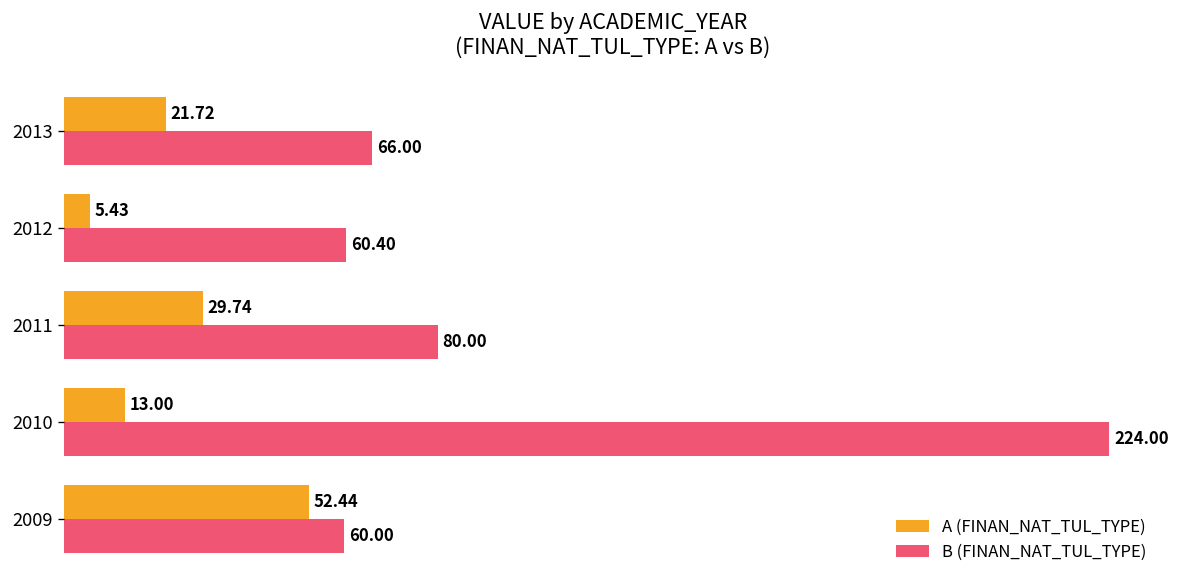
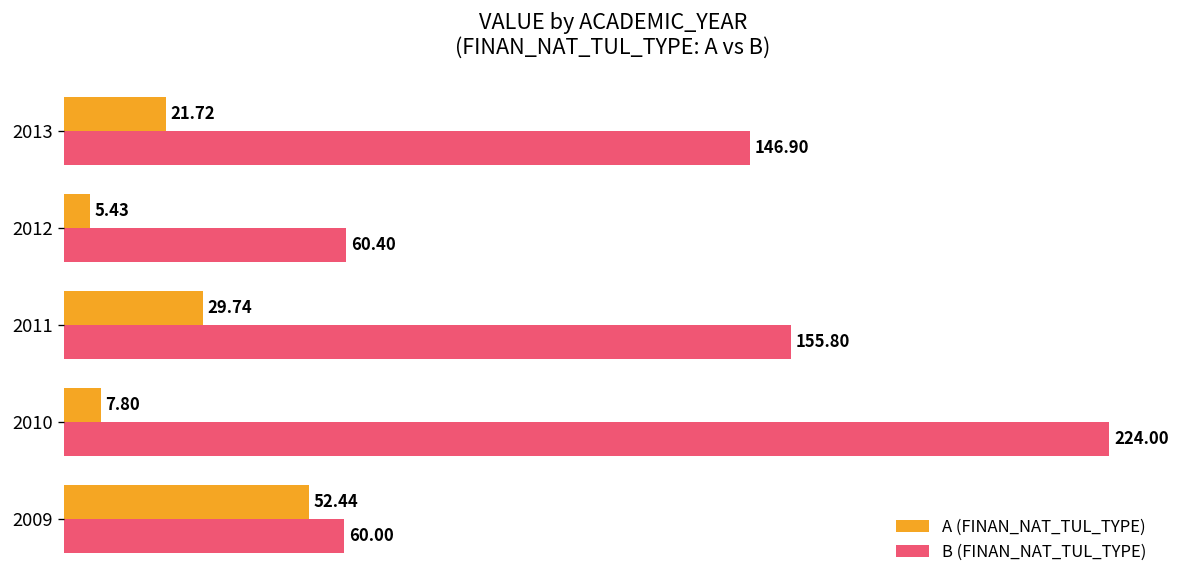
  {
    "A (FINAN_NAT_TUL_TYPE)": {
      "2013": 21.72,
      "2012": 5.43,
      "2011": 29.74,
-     "2010": 13.00,
+     "2010": 7.80,
      "2009": 52.44
    },
    "B (FINAN_NAT_TUL_TYPE)": {
-     "2013": 66.00,
+     "2013": 146.90,
      "2012": 60.40,
-     "2011": 80.00,
+     "2011": 155.80,
      "2010": 224.00,
      "2009": 60.00
    }
  }
